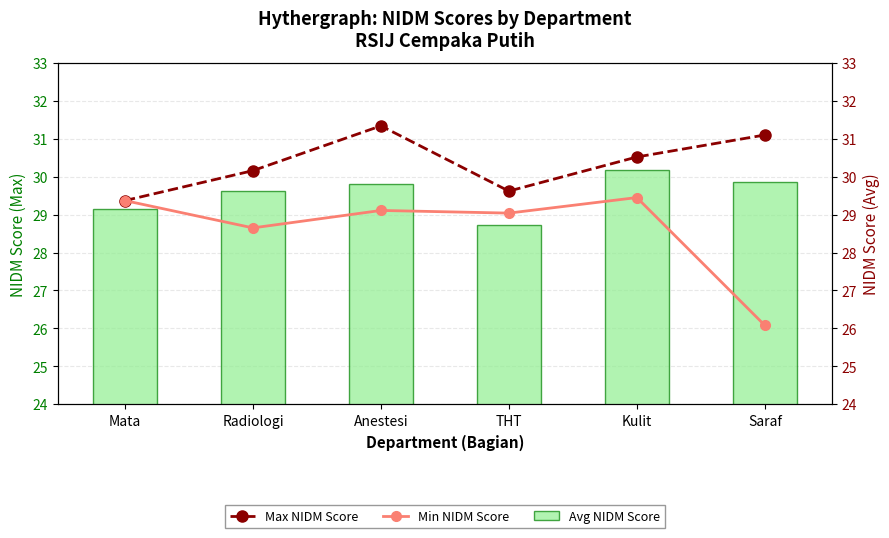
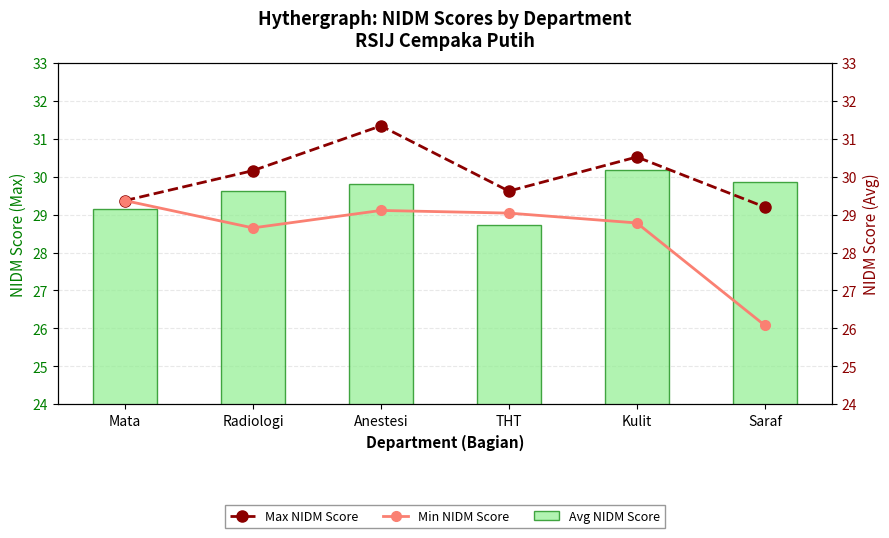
  {
    "Avg NIDM Score": {
      "Mata": 29.2,
      "Radiologi": 29.6,
      "Anestesi": 29.8,
      "THT": 28.7,
      "Kulit": 30.2,
      "Saraf": 29.9
    },
    "Max NIDM Score": {
      "Radiologi": 30.2,
      "Anestesi": 31.3,
      "THT": 29.6,
      "Kulit": 30.5,
-     "Saraf": 31.1
+     "Saraf": 29.2
    },
    "Min NIDM Score": {
      "Radiologi": 28.7,
      "Anestesi": 29.1,
      "THT": 29.0,
-     "Kulit": 29.5,
+     "Kulit": 28.8,
      "Saraf": 26.1
    }
  }
